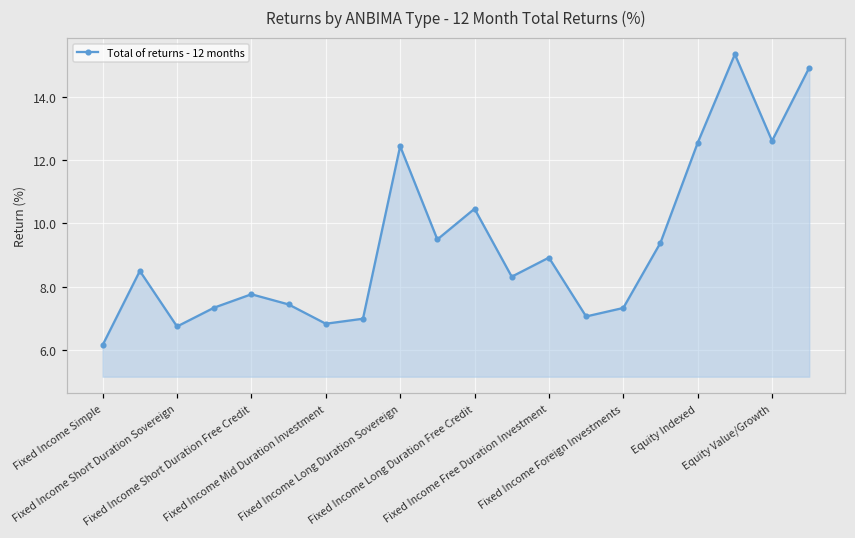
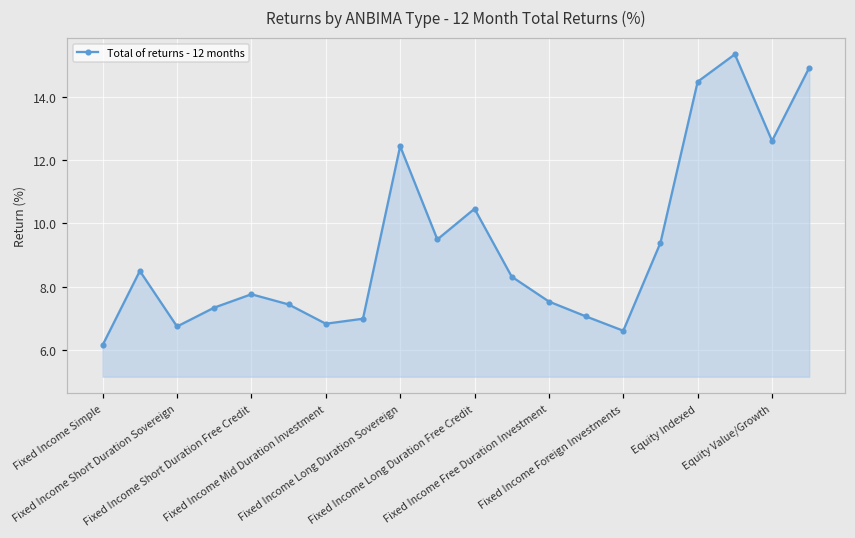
  {
    "Fixed Income Simple": 6.2,
    "Fixed Income Short Duration Sovereign": 6.7,
    "Fixed Income Short Duration Free Credit": 7.8,
    "Fixed Income Mid Duration Investment": 6.8,
    "Fixed Income Long Duration Sovereign": 12.4,
    "Fixed Income Long Duration Free Credit": 10.5,
-   "Fixed Income Free Duration Investment": 8.9,
-   "Fixed Income Foreign Investments": 7.3,
-   "Equity Indexed": 12.5,
+   "Fixed Income Free Duration Investment": 7.5,
+   "Fixed Income Foreign Investments": 6.6,
+   "Equity Indexed": 14.5,
    "Equity Value/Growth": 12.6
  }
